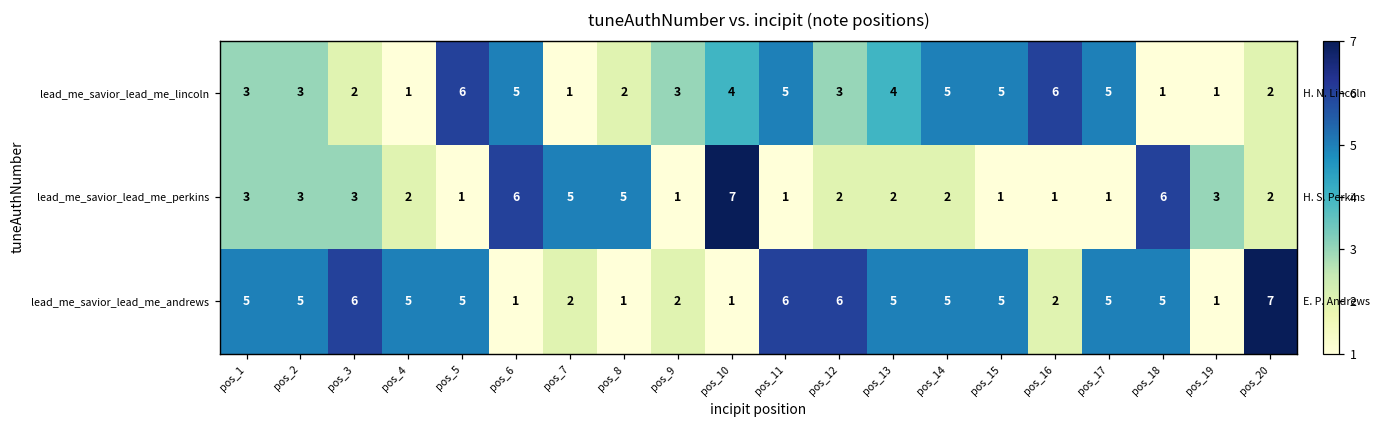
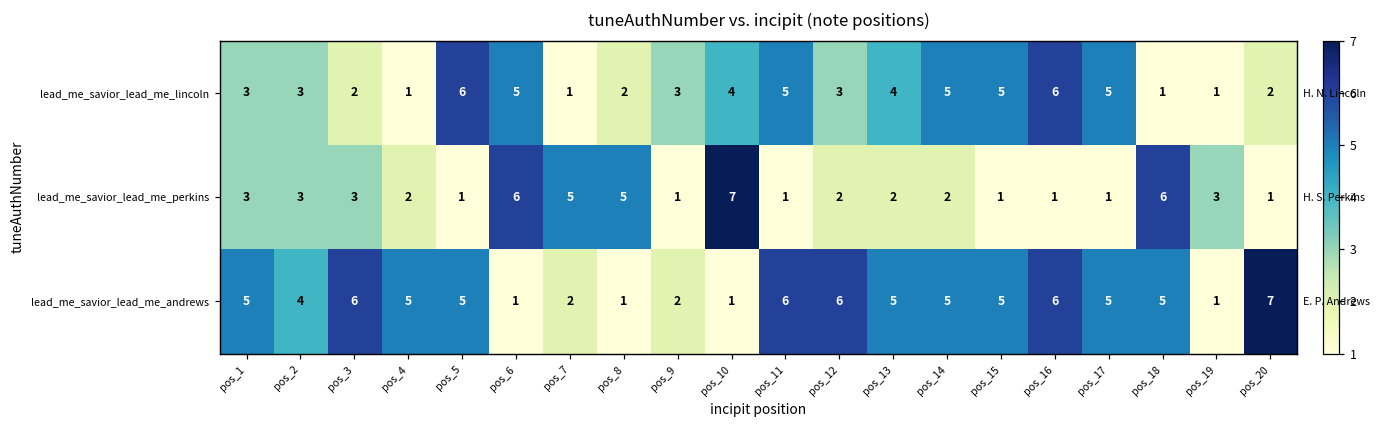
  {
    "lead_me_savior_lead_me_lincoln": {
      "pos_1": 3,
      "pos_2": 3,
      "pos_3": 2,
      "pos_4": 1,
      "pos_5": 6,
      "pos_6": 5,
      "pos_7": 1,
      "pos_8": 2,
      "pos_9": 3,
      "pos_10": 4,
      "pos_11": 5,
      "pos_12": 3,
      "pos_13": 4,
      "pos_14": 5,
      "pos_15": 5,
      "pos_16": 6,
      "pos_17": 5,
      "pos_18": 1,
      "pos_19": 1,
      "pos_20": 2
    },
    "lead_me_savior_lead_me_perkins": {
      "pos_1": 3,
      "pos_2": 3,
      "pos_3": 3,
      "pos_4": 2,
      "pos_5": 1,
      "pos_6": 6,
      "pos_7": 5,
      "pos_8": 5,
      "pos_9": 1,
      "pos_10": 7,
      "pos_11": 1,
      "pos_12": 2,
      "pos_13": 2,
      "pos_14": 2,
      "pos_15": 1,
      "pos_16": 1,
      "pos_17": 1,
      "pos_18": 6,
      "pos_19": 3,
-     "pos_20": 2
+     "pos_20": 1
    },
    "lead_me_savior_lead_me_andrews": {
      "pos_1": 5,
-     "pos_2": 5,
+     "pos_2": 4,
      "pos_3": 6,
      "pos_4": 5,
      "pos_5": 5,
      "pos_6": 1,
      "pos_7": 2,
      "pos_8": 1,
      "pos_9": 2,
      "pos_10": 1,
      "pos_11": 6,
      "pos_12": 6,
      "pos_13": 5,
      "pos_14": 5,
      "pos_15": 5,
-     "pos_16": 2,
+     "pos_16": 6,
      "pos_17": 5,
      "pos_18": 5,
      "pos_19": 1,
      "pos_20": 7
    }
  }
